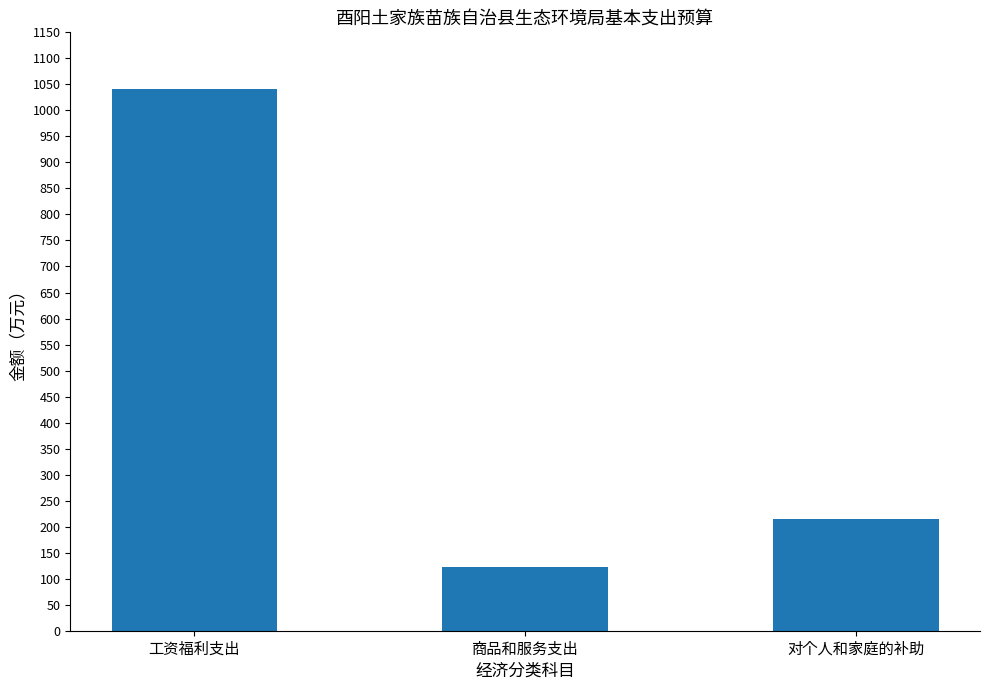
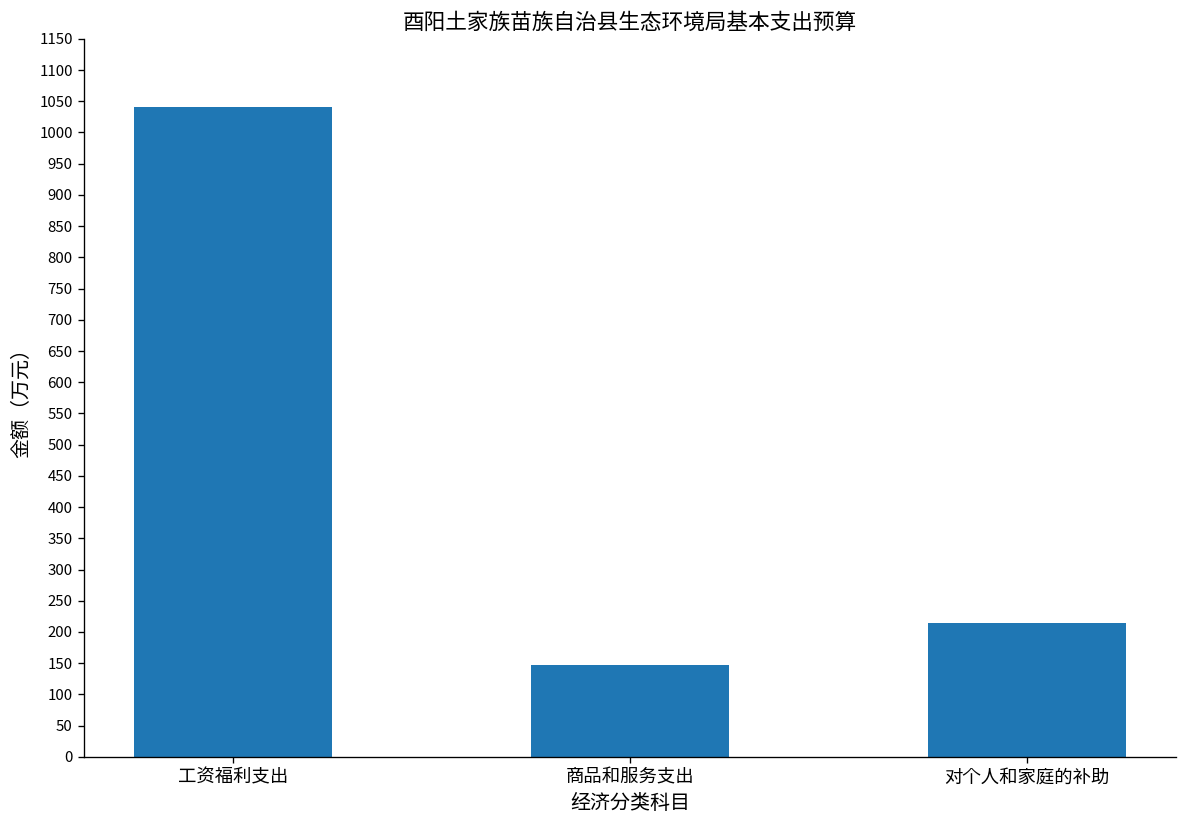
  {
    "工资福利支出": 1040,
-   "商品和服务支出": 120,
+   "商品和服务支出": 150,
    "对个人和家庭的补助": 220
  }
